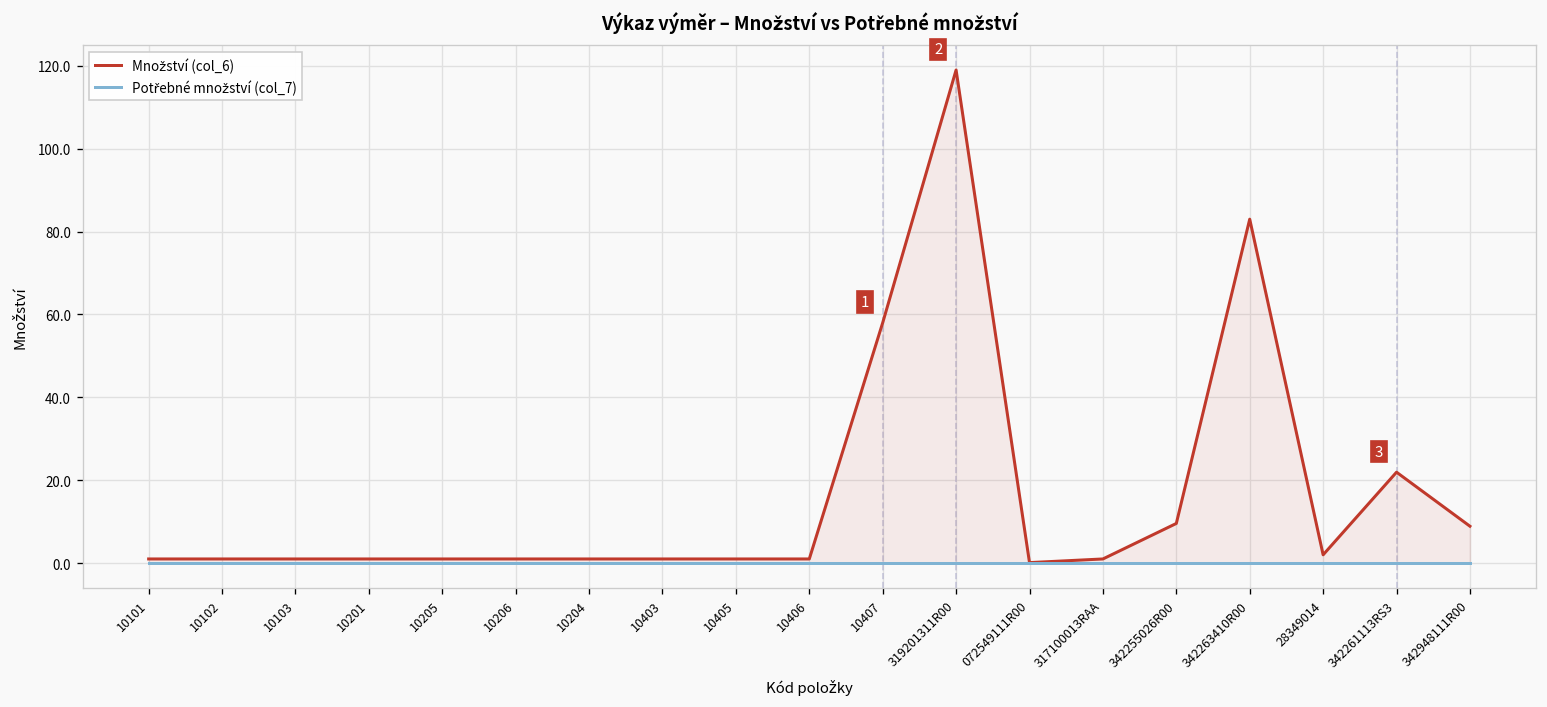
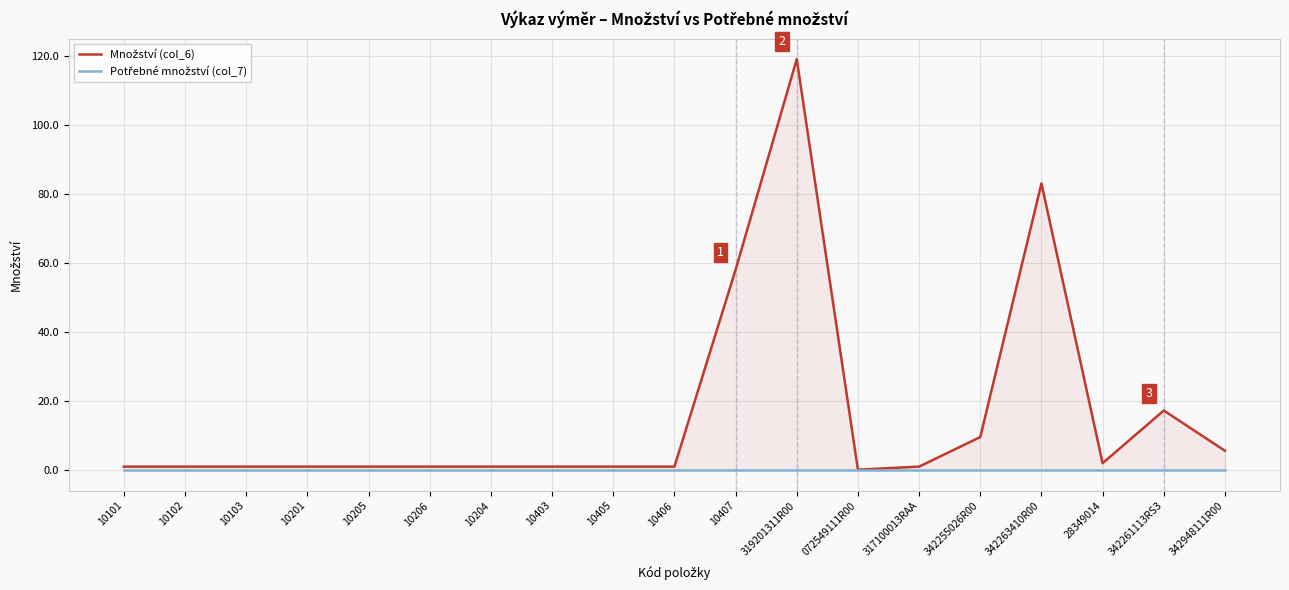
  {
    "Množství (col_6)": {
      "10101": 1,
      "10102": 1,
      "10103": 1,
      "10201": 1,
      "10205": 1,
      "10206": 1,
      "10204": 1,
      "10403": 1,
      "10405": 1,
      "10406": 1,
      "317100013RAA": 1,
      "342255026R00": 10,
      "342263410R00": 83,
      "28349014": 2,
-     "342261113RS3": 22,
-     "342948111R00": 9
+     "342261113RS3": 17,
+     "342948111R00": 6
    },
    "Potřebné množství (col_7)": {
      "10101": 0,
      "10102": 0,
      "10103": 0,
      "10201": 0,
      "10205": 0,
      "10206": 0,
      "10204": 0,
      "10403": 0,
      "10405": 0,
      "10406": 0,
      "10407": 0,
      "319201311R00": 0,
      "317100013RAA": 0,
      "342255026R00": 0,
      "342263410R00": 0,
      "28349014": 0,
      "342261113RS3": 0,
      "342948111R00": 0
    }
  }
